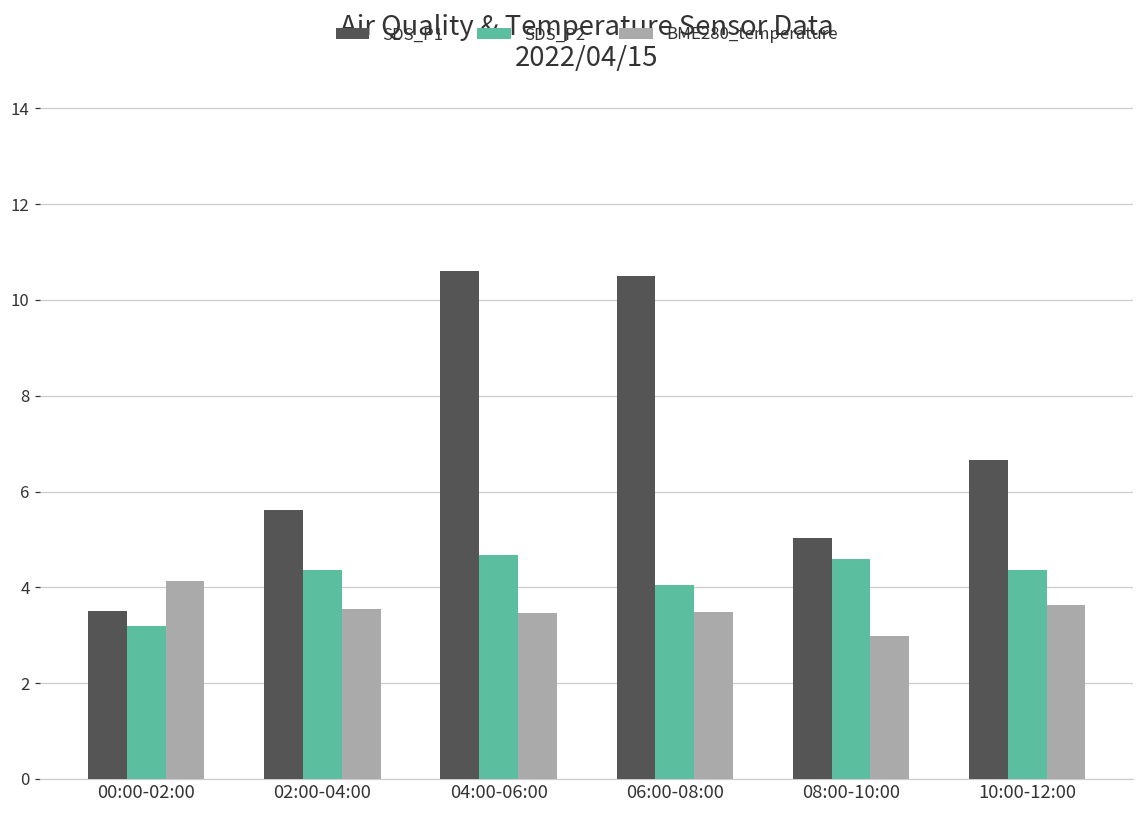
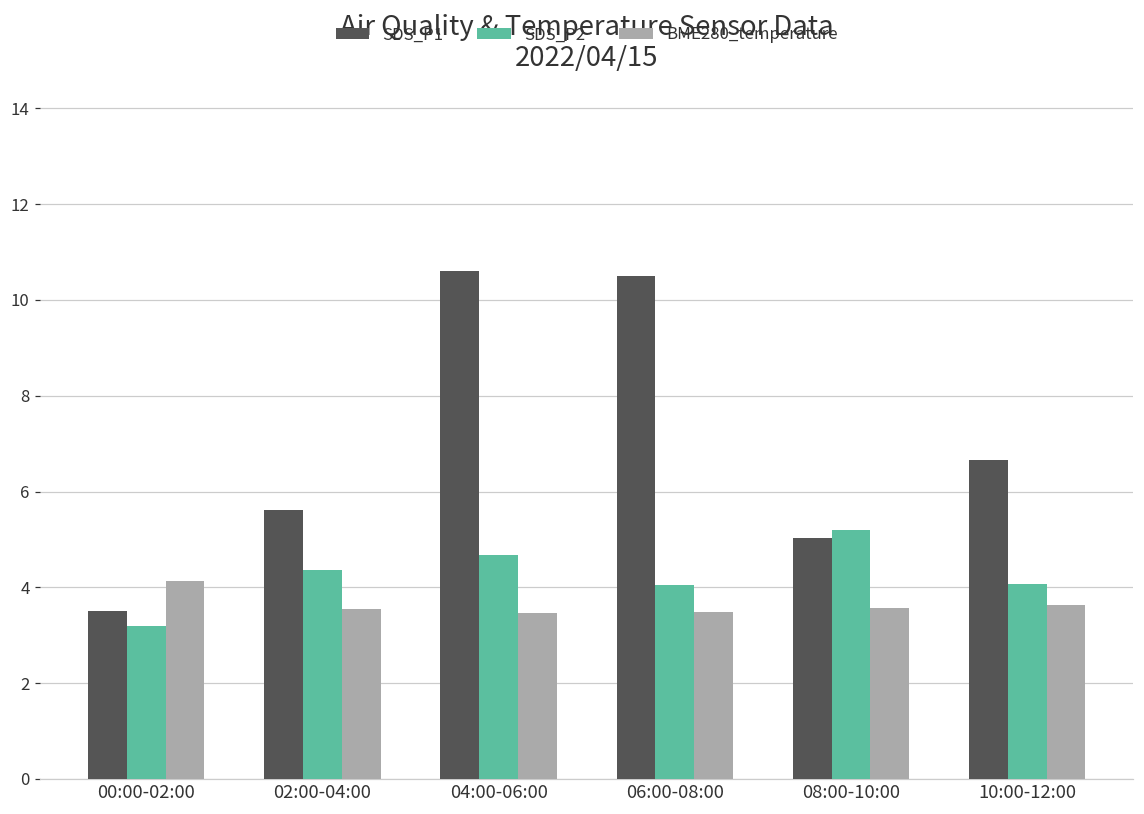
  {
    "SDS_P1": {
      "00:00-02:00": 3.5,
      "02:00-04:00": 5.6,
      "04:00-06:00": 10.6,
      "06:00-08:00": 10.5,
      "08:00-10:00": 5.0,
      "10:00-12:00": 6.7
    },
    "SDS_P2": {
      "00:00-02:00": 3.2,
      "02:00-04:00": 4.4,
      "04:00-06:00": 4.7,
      "06:00-08:00": 4.1,
-     "08:00-10:00": 4.6,
-     "10:00-12:00": 4.4
+     "08:00-10:00": 5.2,
+     "10:00-12:00": 4.1
    },
    "BME280_temperature": {
      "00:00-02:00": 4.1,
      "02:00-04:00": 3.6,
      "04:00-06:00": 3.5,
      "06:00-08:00": 3.5,
-     "08:00-10:00": 3.0,
+     "08:00-10:00": 3.6,
      "10:00-12:00": 3.6
    }
  }
